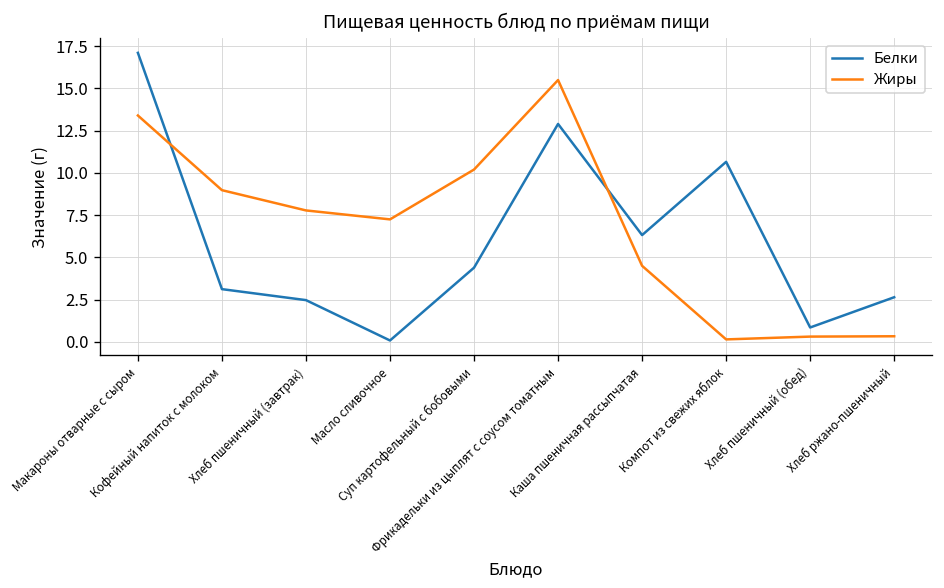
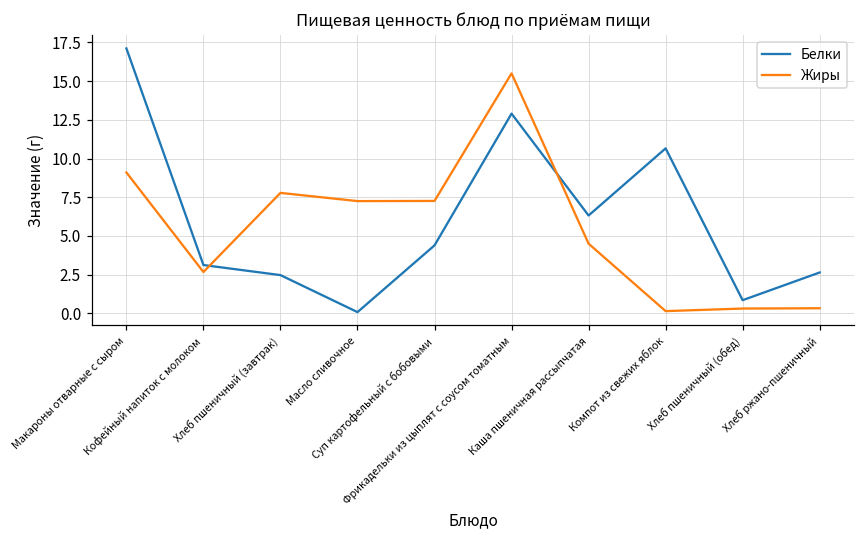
  {
    "Белки": {
      "Макароны отварные с сыром": 17.1,
      "Кофейный напиток с молоком": 3.1,
      "Хлеб пшеничный (завтрак)": 2.5,
      "Масло сливочное": 0.1,
      "Суп картофельный с бобовыми": 4.4,
      "Фрикадельки из цыплят с соусом томатным": 12.9,
      "Каша пшеничная рассыпчатая": 6.3,
      "Компот из свежих яблок": 10.7,
      "Хлеб пшеничный (обед)": 0.9,
      "Хлеб ржано-пшеничный": 2.6
    },
    "Жиры": {
-     "Макароны отварные с сыром": 13.4,
-     "Кофейный напиток с молоком": 9.0,
+     "Макароны отварные с сыром": 9.1,
+     "Кофейный напиток с молоком": 2.7,
      "Хлеб пшеничный (завтрак)": 7.8,
      "Масло сливочное": 7.3,
-     "Суп картофельный с бобовыми": 10.2,
+     "Суп картофельный с бобовыми": 7.3,
      "Фрикадельки из цыплят с соусом томатным": 15.5,
      "Каша пшеничная рассыпчатая": 4.5,
      "Компот из свежих яблок": 0.1,
      "Хлеб пшеничный (обед)": 0.3,
      "Хлеб ржано-пшеничный": 0.3
    }
  }
